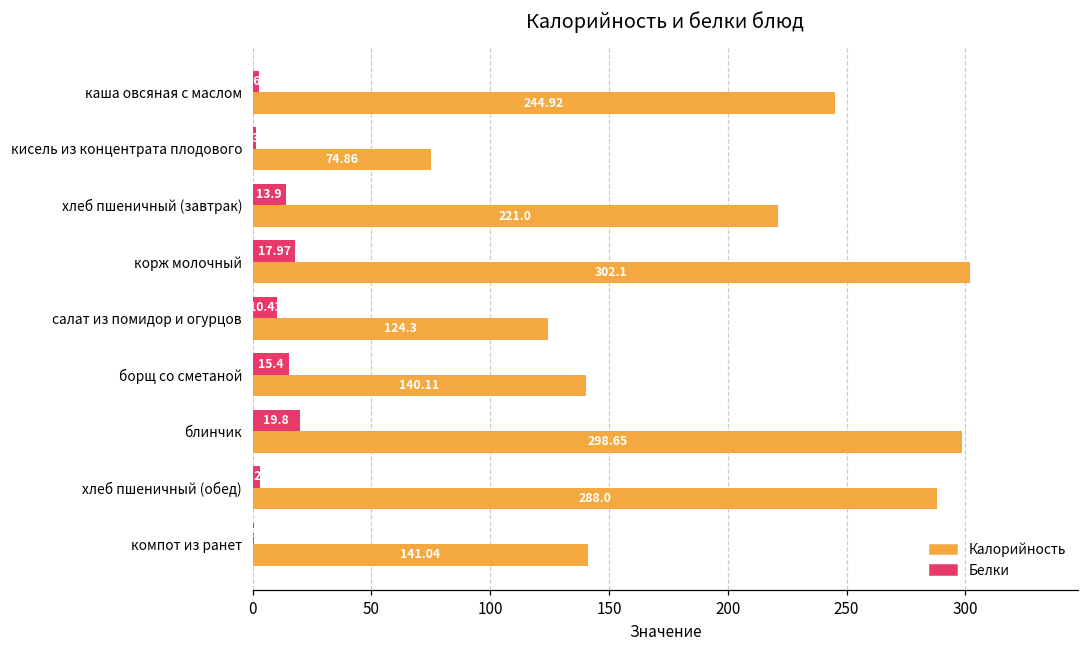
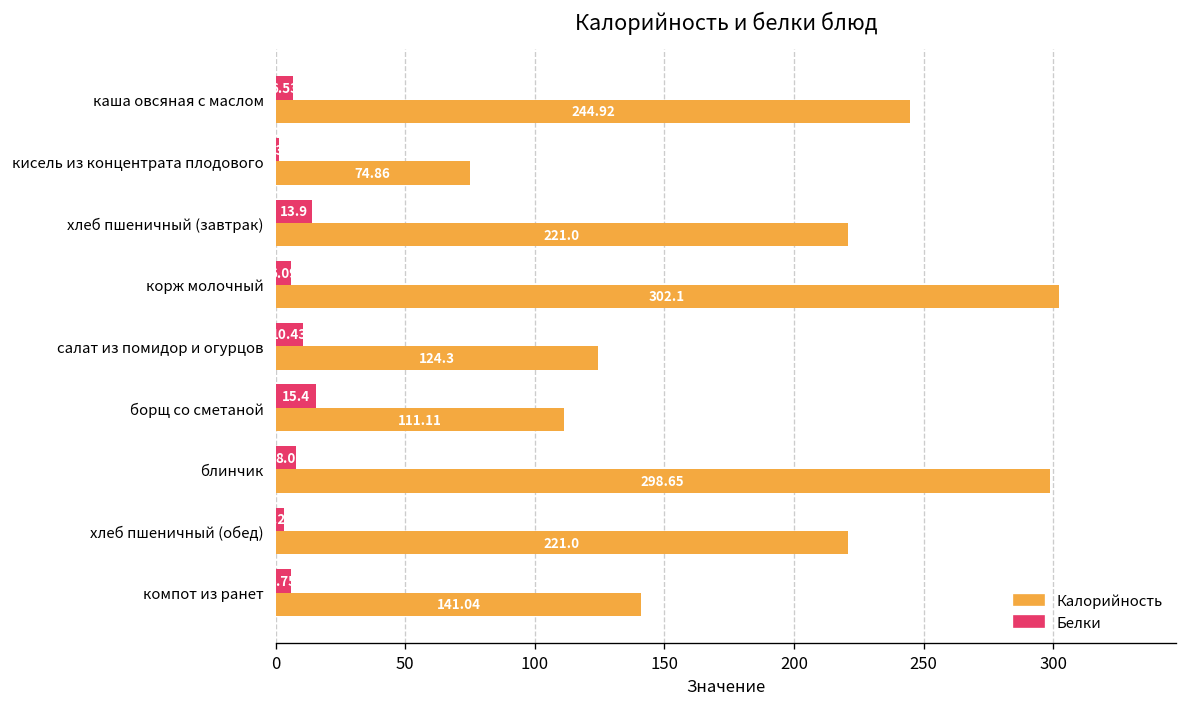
  {
    "Калорийность": {
      "каша овсяная с маслом": 244.92,
      "кисель из концентрата плодового": 74.86,
      "хлеб пшеничный (завтрак)": 221.0,
      "корж молочный": 302.1,
      "салат из помидор и огурцов": 124.3,
-     "борщ со сметаной": 140.11,
+     "борщ со сметаной": 111.11,
      "блинчик": 298.65,
-     "хлеб пшеничный (обед)": 288.0,
+     "хлеб пшеничный (обед)": 221.0,
      "компот из ранет": 141.04
    },
    "Белки": {
-     "каша овсяная с маслом": 3,
+     "каша овсяная с маслом": 7,
      "хлеб пшеничный (завтрак)": 13.9,
-     "корж молочный": 18,
+     "корж молочный": 6,
      "салат из помидор и огурцов": 10.43,
      "борщ со сметаной": 15.4,
-     "блинчик": 19.8,
-     "компот из ранет": 1
+     "блинчик": 8.0,
+     "компот из ранет": 6
    }
  }
